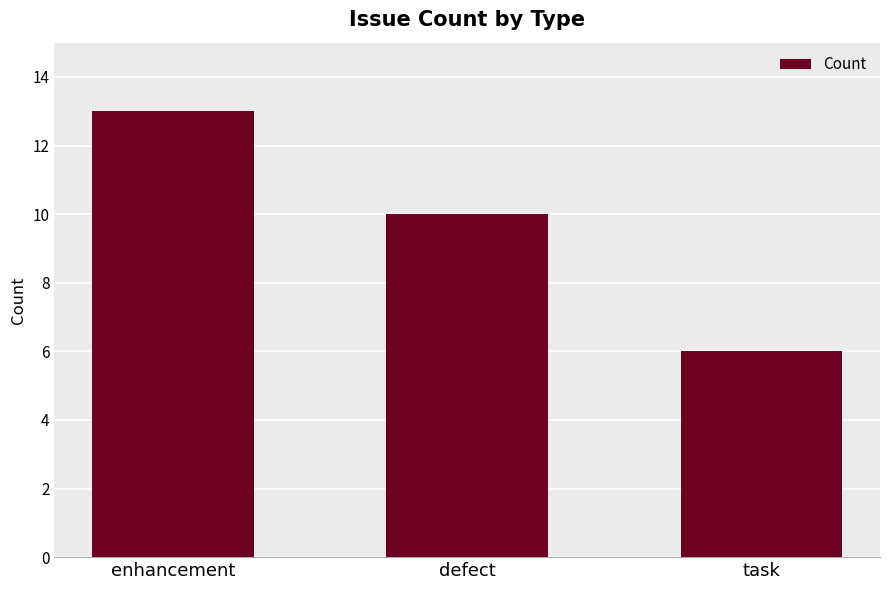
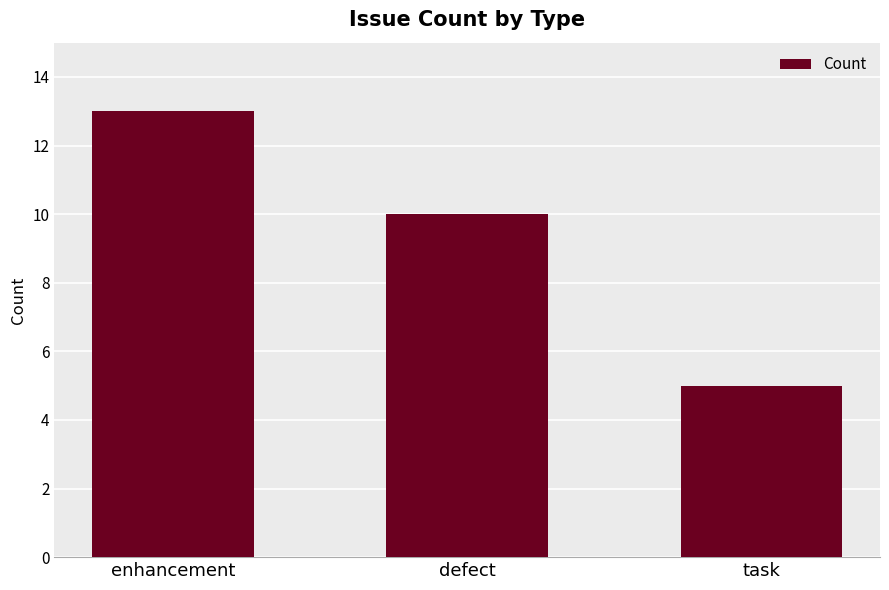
  {
    "enhancement": 13,
    "defect": 10,
-   "task": 6
+   "task": 5
  }
